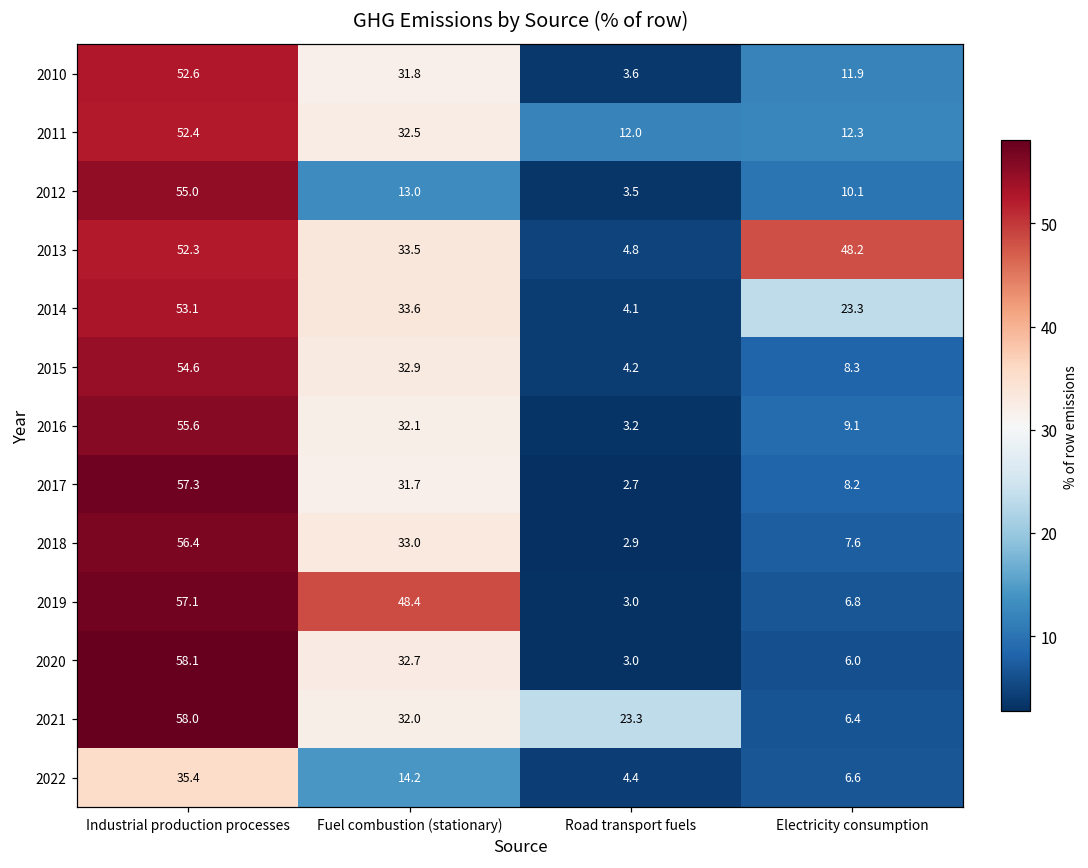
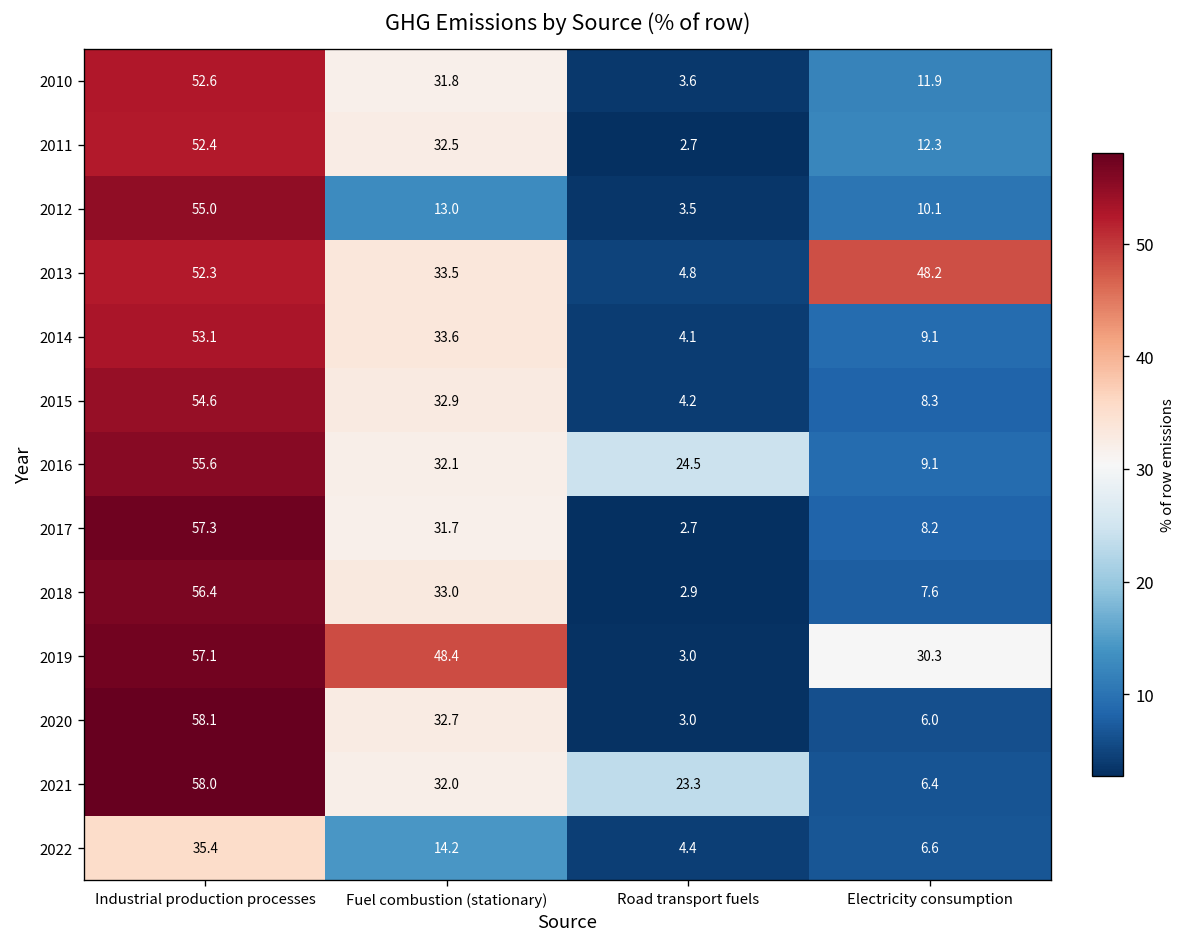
  {
    "2010": {
      "Industrial production processes": 52.6,
      "Fuel combustion (stationary)": 31.8,
      "Road transport fuels": 3.6,
      "Electricity consumption": 11.9
    },
    "2011": {
      "Industrial production processes": 52.4,
      "Fuel combustion (stationary)": 32.5,
-     "Road transport fuels": 12.0,
+     "Road transport fuels": 2.7,
      "Electricity consumption": 12.3
    },
    "2012": {
      "Industrial production processes": 55.0,
      "Fuel combustion (stationary)": 13.0,
      "Road transport fuels": 3.5,
      "Electricity consumption": 10.1
    },
    "2013": {
      "Industrial production processes": 52.3,
      "Fuel combustion (stationary)": 33.5,
      "Road transport fuels": 4.8,
      "Electricity consumption": 48.2
    },
    "2014": {
      "Industrial production processes": 53.1,
      "Fuel combustion (stationary)": 33.6,
      "Road transport fuels": 4.1,
-     "Electricity consumption": 23.3
+     "Electricity consumption": 9.1
    },
    "2015": {
      "Industrial production processes": 54.6,
      "Fuel combustion (stationary)": 32.9,
      "Road transport fuels": 4.2,
      "Electricity consumption": 8.3
    },
    "2016": {
      "Industrial production processes": 55.6,
      "Fuel combustion (stationary)": 32.1,
-     "Road transport fuels": 3.2,
+     "Road transport fuels": 24.5,
      "Electricity consumption": 9.1
    },
    "2017": {
      "Industrial production processes": 57.3,
      "Fuel combustion (stationary)": 31.7,
      "Road transport fuels": 2.7,
      "Electricity consumption": 8.2
    },
    "2018": {
      "Industrial production processes": 56.4,
      "Fuel combustion (stationary)": 33.0,
      "Road transport fuels": 2.9,
      "Electricity consumption": 7.6
    },
    "2019": {
      "Industrial production processes": 57.1,
      "Fuel combustion (stationary)": 48.4,
      "Road transport fuels": 3.0,
-     "Electricity consumption": 6.8
+     "Electricity consumption": 30.3
    },
    "2020": {
      "Industrial production processes": 58.1,
      "Fuel combustion (stationary)": 32.7,
      "Road transport fuels": 3.0,
      "Electricity consumption": 6.0
    },
    "2021": {
      "Industrial production processes": 58.0,
      "Fuel combustion (stationary)": 32.0,
      "Road transport fuels": 23.3,
      "Electricity consumption": 6.4
    },
    "2022": {
      "Industrial production processes": 35.4,
      "Fuel combustion (stationary)": 14.2,
      "Road transport fuels": 4.4,
      "Electricity consumption": 6.6
    }
  }
